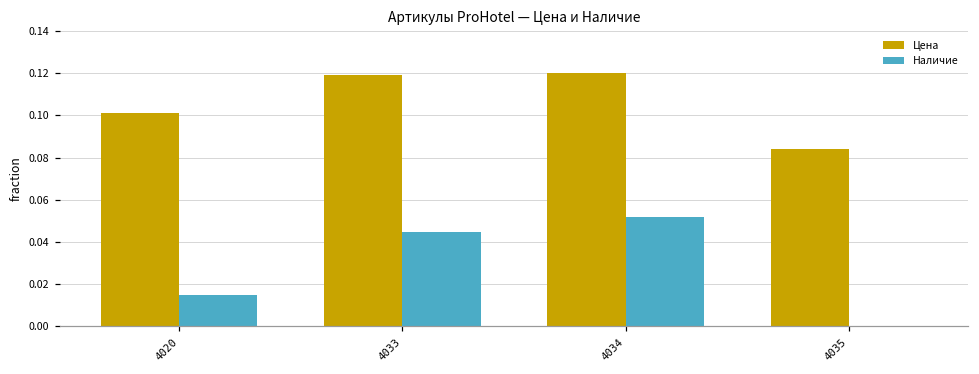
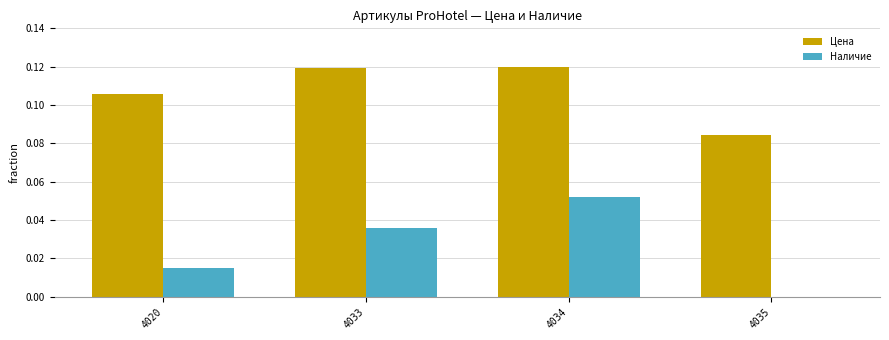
  {
    "Цена": {
-     "4020": 0.101,
+     "4020": 0.106,
      "4033": 0.119,
      "4034": 0.120,
      "4035": 0.084
    },
    "Наличие": {
      "4020": 0.015,
-     "4033": 0.045,
+     "4033": 0.036,
      "4034": 0.052,
      "4035": 0.000
    }
  }
